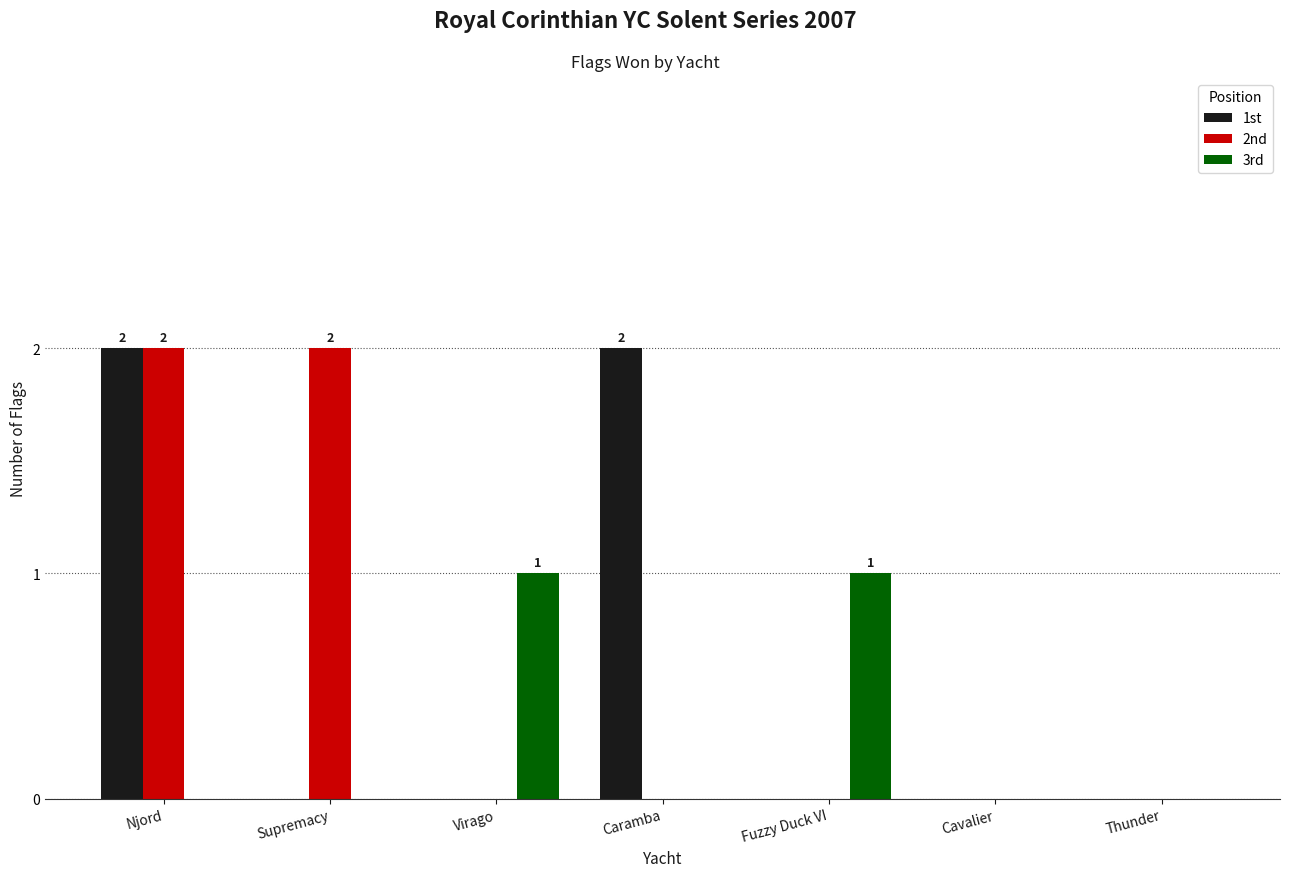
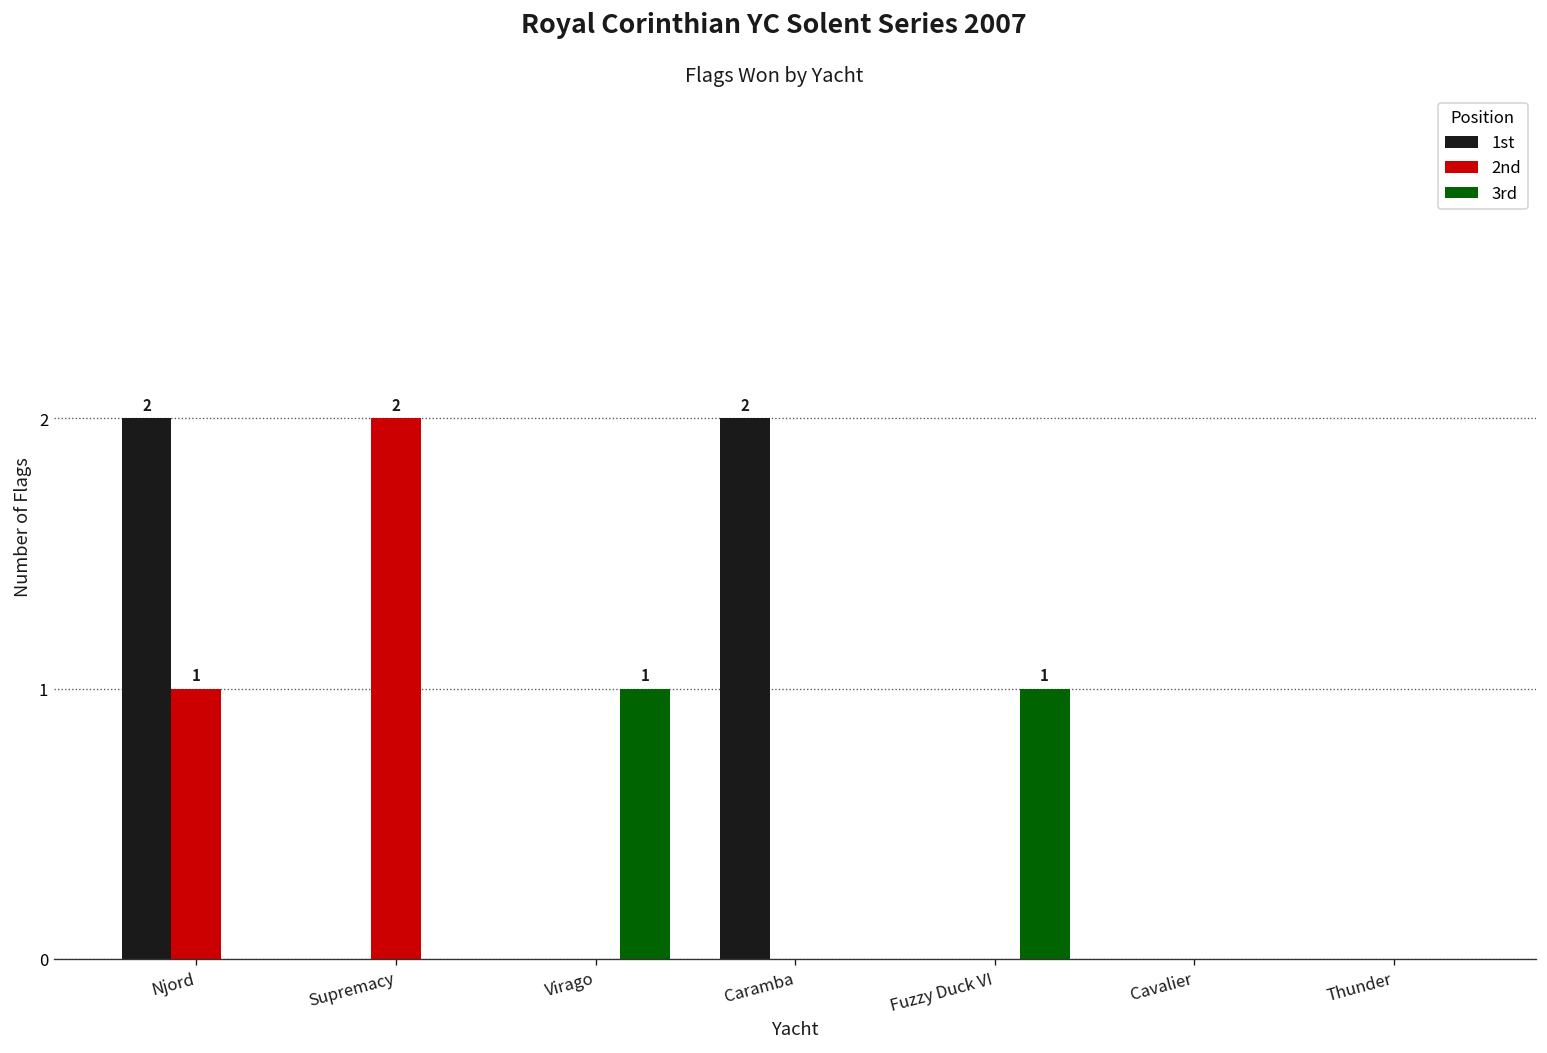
  {
    "1st": {
      "Njord": 2,
      "Caramba": 2
    },
    "2nd": {
-     "Njord": 2,
+     "Njord": 1,
      "Supremacy": 2
    },
    "3rd": {
      "Virago": 1,
      "Fuzzy Duck VI": 1
    }
  }
